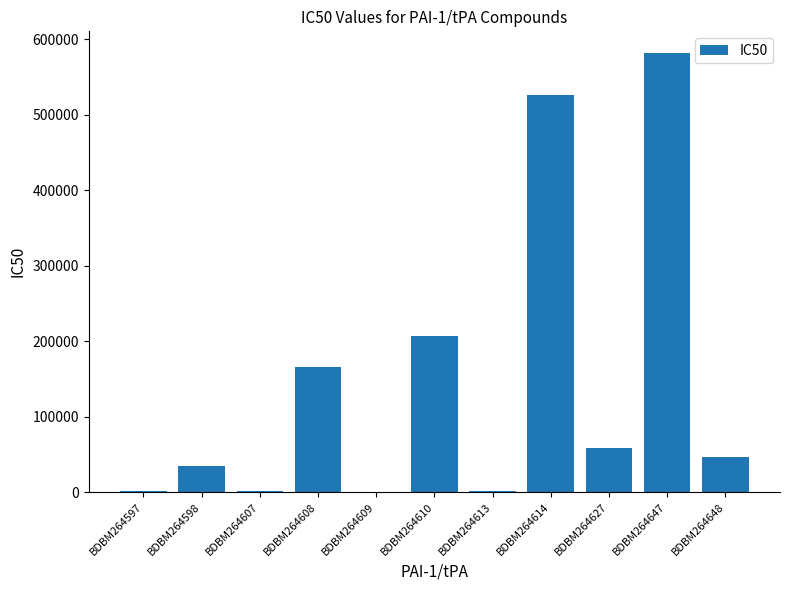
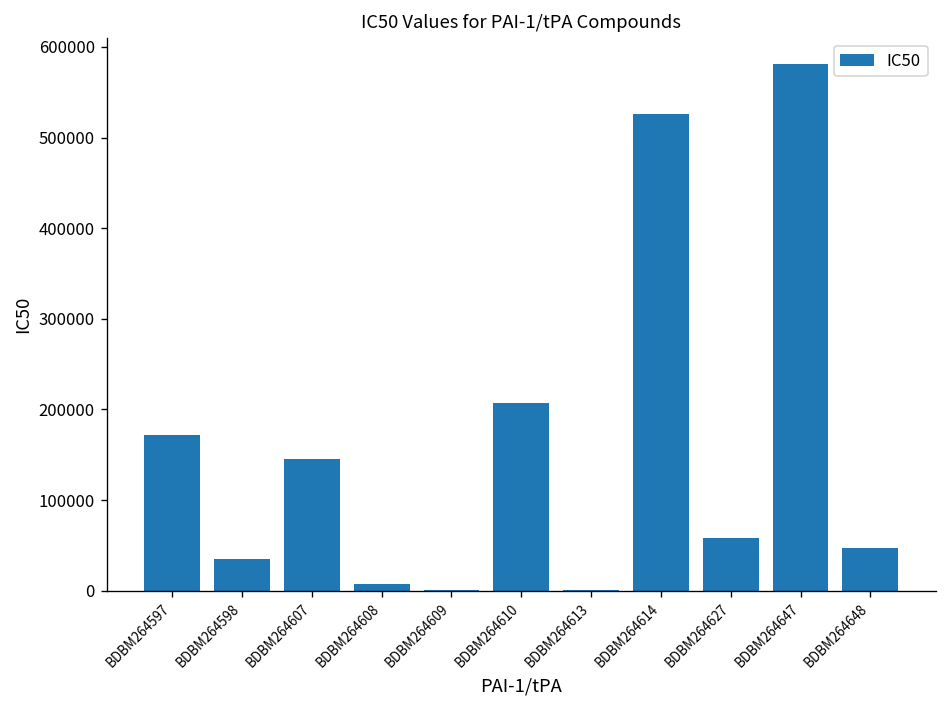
  {
-   "BDBM264597": 0,
+   "BDBM264597": 170000,
    "BDBM264598": 30000,
-   "BDBM264607": 0,
-   "BDBM264608": 170000,
+   "BDBM264607": 150000,
+   "BDBM264608": 10000,
    "BDBM264610": 210000,
    "BDBM264614": 530000,
    "BDBM264627": 60000,
    "BDBM264647": 580000,
    "BDBM264648": 50000
  }
